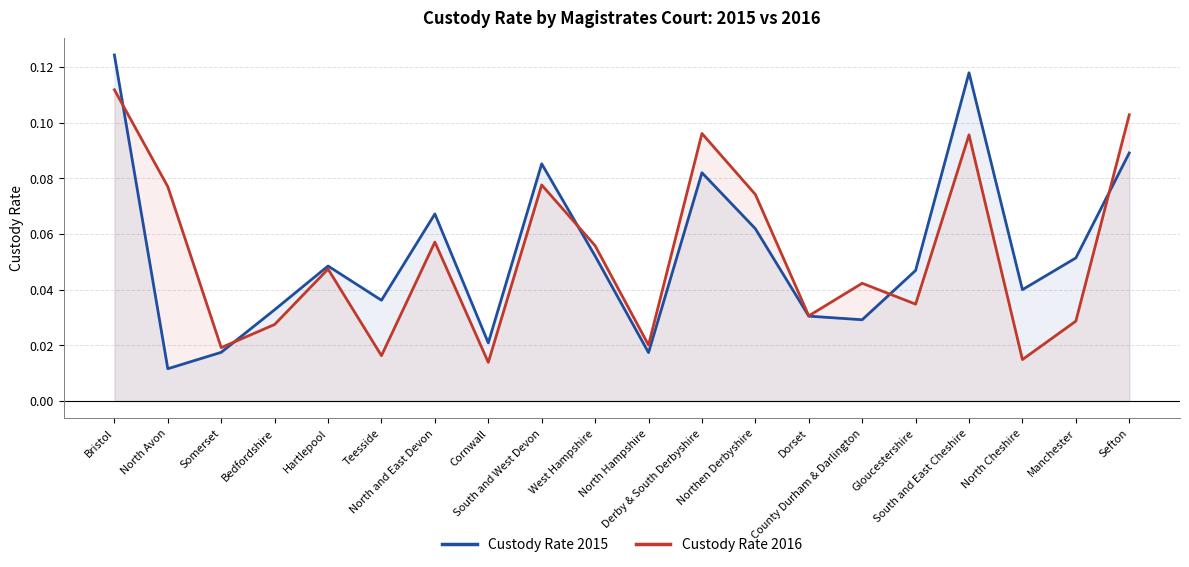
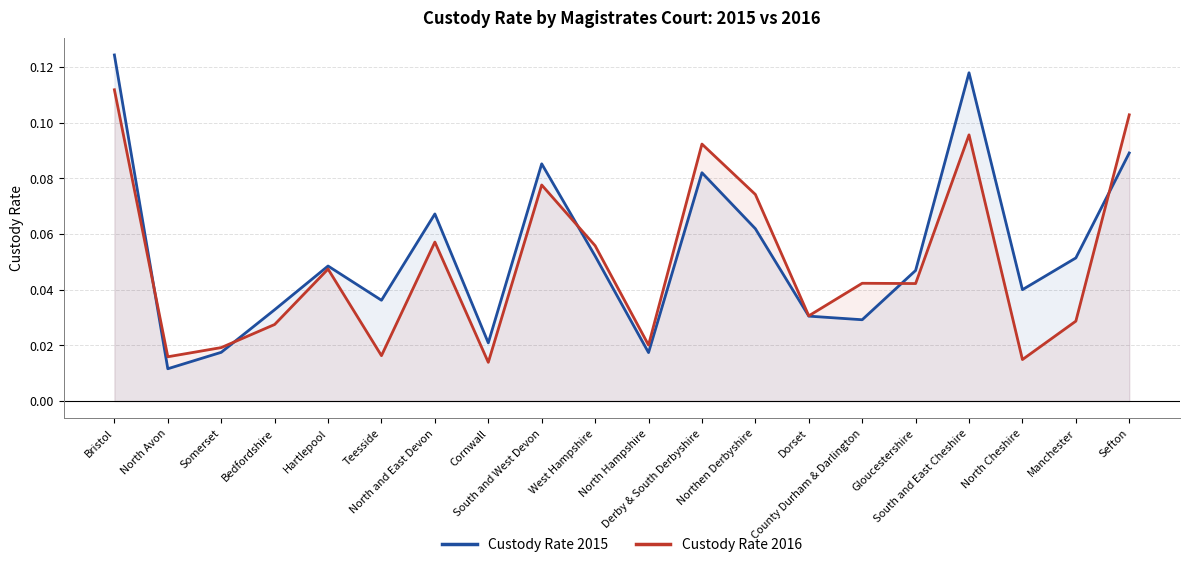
  {
    "Custody Rate 2015": {
      "Bristol": 0.124,
      "North Avon": 0.012,
      "Somerset": 0.018,
      "Bedfordshire": 0.033,
      "Hartlepool": 0.049,
      "Teesside": 0.036,
      "North and East Devon": 0.067,
      "Cornwall": 0.021,
      "South and West Devon": 0.085,
      "West Hampshire": 0.052,
      "North Hampshire": 0.017,
      "Derby & South Derbyshire": 0.082,
      "Northen Derbyshire": 0.062,
      "County Durham & Darlington": 0.029,
      "Gloucestershire": 0.047,
      "South and East Cheshire": 0.118,
      "North Cheshire": 0.040,
      "Manchester": 0.051,
      "Sefton": 0.089
    },
    "Custody Rate 2016": {
      "Bristol": 0.112,
-     "North Avon": 0.077,
+     "North Avon": 0.016,
      "Somerset": 0.019,
      "Bedfordshire": 0.028,
      "Hartlepool": 0.047,
      "Teesside": 0.016,
      "North and East Devon": 0.057,
      "Cornwall": 0.014,
      "South and West Devon": 0.078,
      "West Hampshire": 0.056,
      "North Hampshire": 0.020,
-     "Derby & South Derbyshire": 0.096,
+     "Derby & South Derbyshire": 0.092,
      "Northen Derbyshire": 0.074,
      "County Durham & Darlington": 0.042,
-     "Gloucestershire": 0.035,
+     "Gloucestershire": 0.042,
      "South and East Cheshire": 0.096,
      "North Cheshire": 0.015,
      "Manchester": 0.029,
      "Sefton": 0.103
    }
  }
